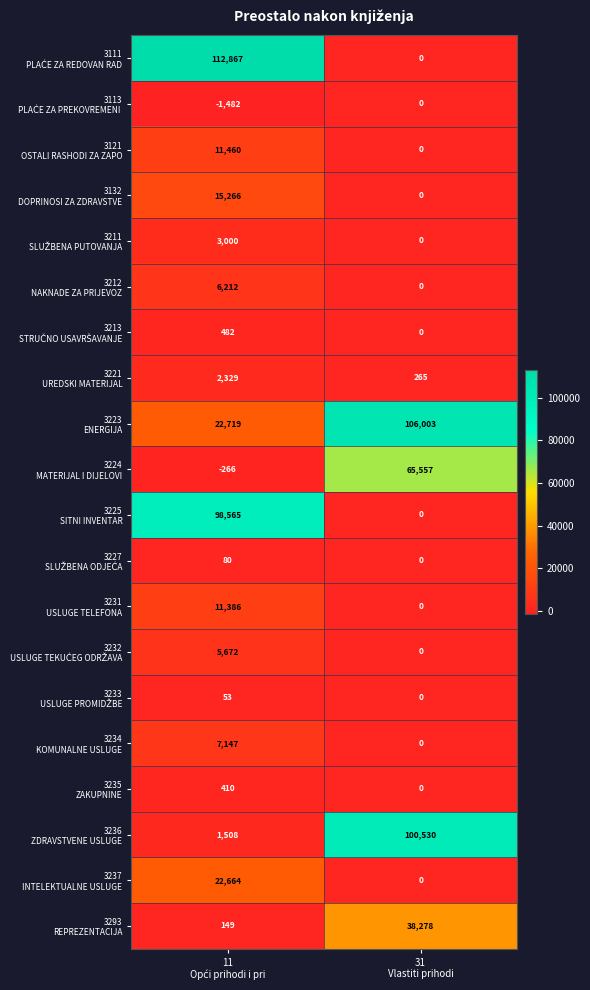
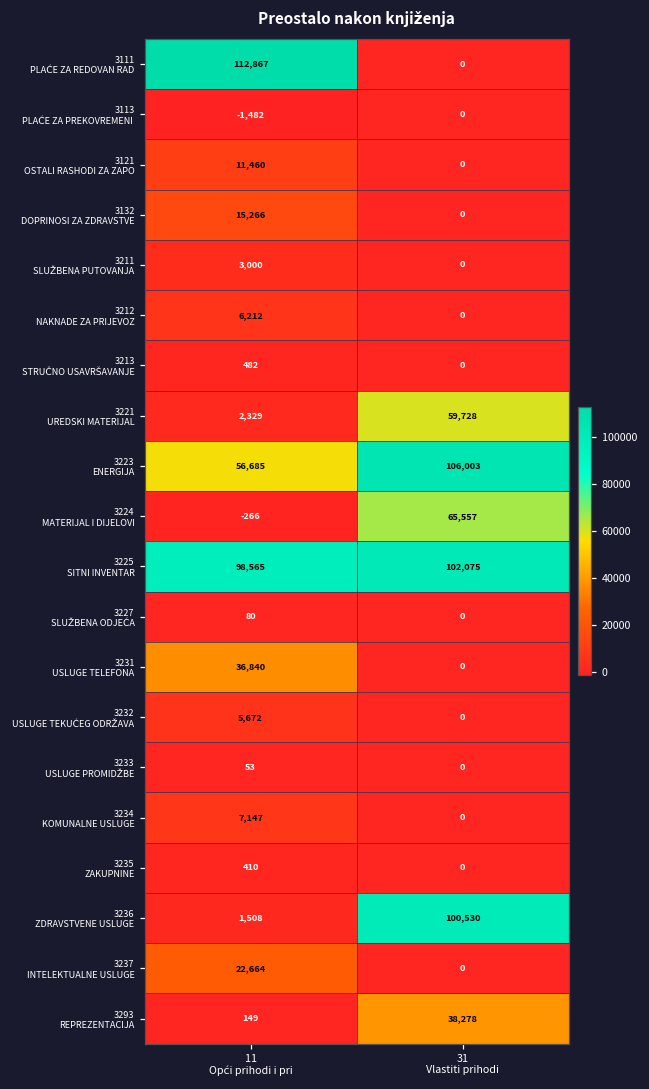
  {
    "3111 PLAĆE ZA REDOVAN RAD": {
      "11 Opći prihodi i pri": "112,867",
      "31 Vlastiti prihodi": "0"
    },
    "3113 PLAĆE ZA PREKOVREMENI": {
      "11 Opći prihodi i pri": "-1,482",
      "31 Vlastiti prihodi": "0"
    },
    "3121 OSTALI RASHODI ZA ZAPO": {
      "11 Opći prihodi i pri": "11,460",
      "31 Vlastiti prihodi": "0"
    },
    "3132 DOPRINOSI ZA ZDRAVSTVE": {
      "11 Opći prihodi i pri": "15,266",
      "31 Vlastiti prihodi": "0"
    },
    "3211 SLUŽBENA PUTOVANJA": {
      "11 Opći prihodi i pri": "3,000",
      "31 Vlastiti prihodi": "0"
    },
    "3212 NAKNADE ZA PRIJEVOZ": {
      "11 Opći prihodi i pri": "6,212",
      "31 Vlastiti prihodi": "0"
    },
    "3213 STRUČNO USAVRŠAVANJE": {
      "11 Opći prihodi i pri": "482",
      "31 Vlastiti prihodi": "0"
    },
    "3221 UREDSKI MATERIJAL": {
      "11 Opći prihodi i pri": "2,329",
-     "31 Vlastiti prihodi": "265"
+     "31 Vlastiti prihodi": "59,728"
    },
    "3223 ENERGIJA": {
-     "11 Opći prihodi i pri": "22,719",
+     "11 Opći prihodi i pri": "56,685",
      "31 Vlastiti prihodi": "106,003"
    },
    "3224 MATERIJAL I DIJELOVI": {
      "11 Opći prihodi i pri": "-266",
      "31 Vlastiti prihodi": "65,557"
    },
    "3225 SITNI INVENTAR": {
      "11 Opći prihodi i pri": "98,565",
-     "31 Vlastiti prihodi": "0"
+     "31 Vlastiti prihodi": "102,075"
    },
    "3227 SLUŽBENA ODJEĆA": {
      "11 Opći prihodi i pri": "80",
      "31 Vlastiti prihodi": "0"
    },
    "3231 USLUGE TELEFONA": {
-     "11 Opći prihodi i pri": "11,386",
+     "11 Opći prihodi i pri": "36,840",
      "31 Vlastiti prihodi": "0"
    },
    "3232 USLUGE TEKUĆEG ODRŽAVA": {
      "11 Opći prihodi i pri": "5,672",
      "31 Vlastiti prihodi": "0"
    },
    "3233 USLUGE PROMIDŽBE": {
      "11 Opći prihodi i pri": "53",
      "31 Vlastiti prihodi": "0"
    },
    "3234 KOMUNALNE USLUGE": {
      "11 Opći prihodi i pri": "7,147",
      "31 Vlastiti prihodi": "0"
    },
    "3235 ZAKUPNINE": {
      "11 Opći prihodi i pri": "410",
      "31 Vlastiti prihodi": "0"
    },
    "3236 ZDRAVSTVENE USLUGE": {
      "11 Opći prihodi i pri": "1,508",
      "31 Vlastiti prihodi": "100,530"
    },
    "3237 INTELEKTUALNE USLUGE": {
      "11 Opći prihodi i pri": "22,664",
      "31 Vlastiti prihodi": "0"
    },
    "3293 REPREZENTACIJA": {
      "11 Opći prihodi i pri": "149",
      "31 Vlastiti prihodi": "38,278"
    }
  }
